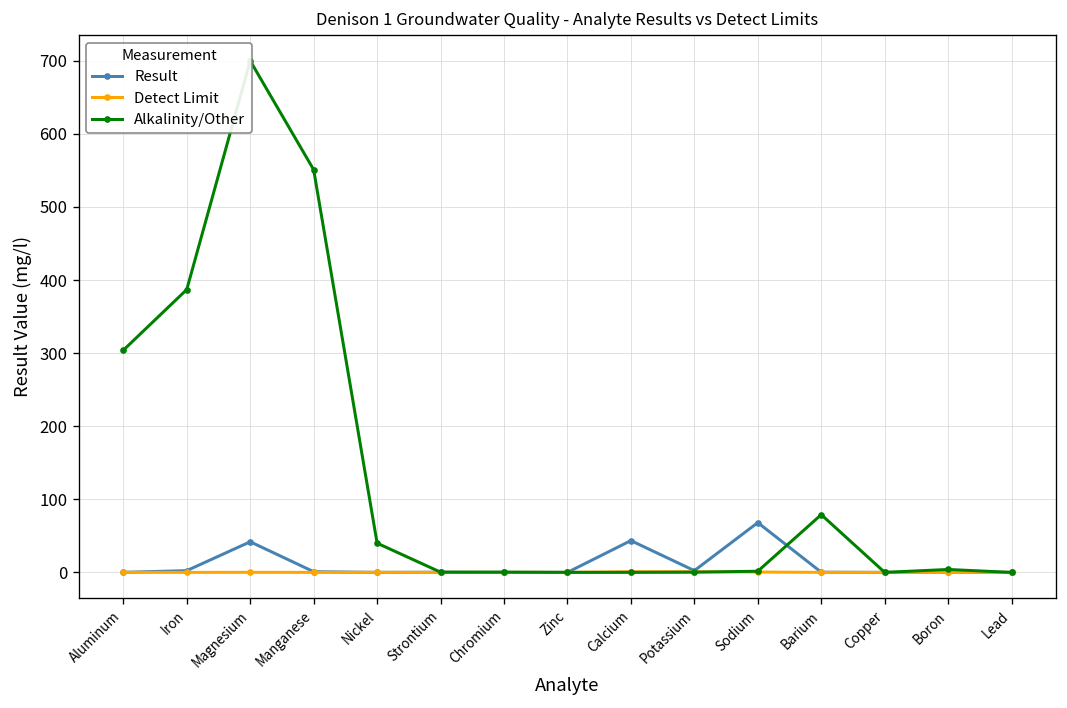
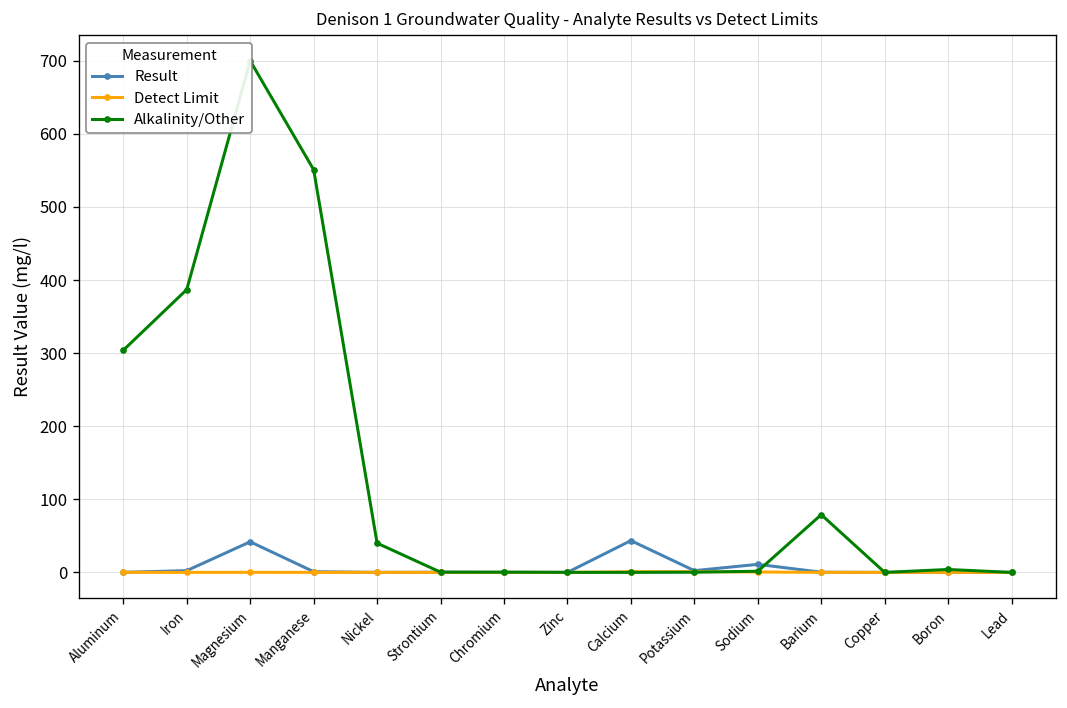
  {
    "Result": {
      "Magnesium": 40,
      "Calcium": 40,
-     "Sodium": 70
+     "Sodium": 10
    },
    "Detect Limit": {
      "Magnesium": 0
    },
    "Alkalinity/Other": {
      "Aluminum": 300,
      "Iron": 390,
      "Manganese": 550,
      "Nickel": 40,
      "Barium": 80
    }
  }
